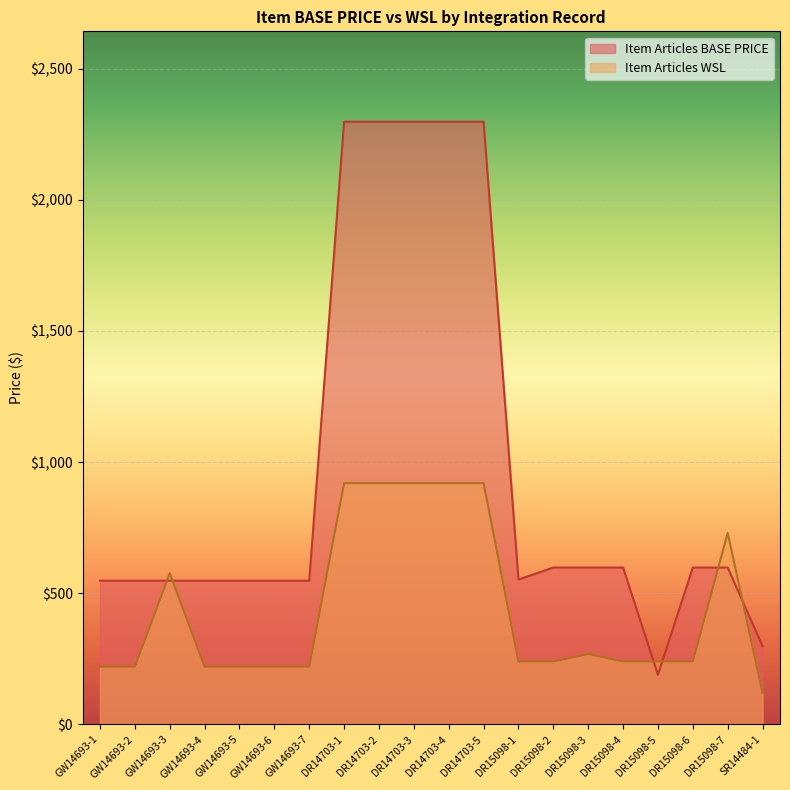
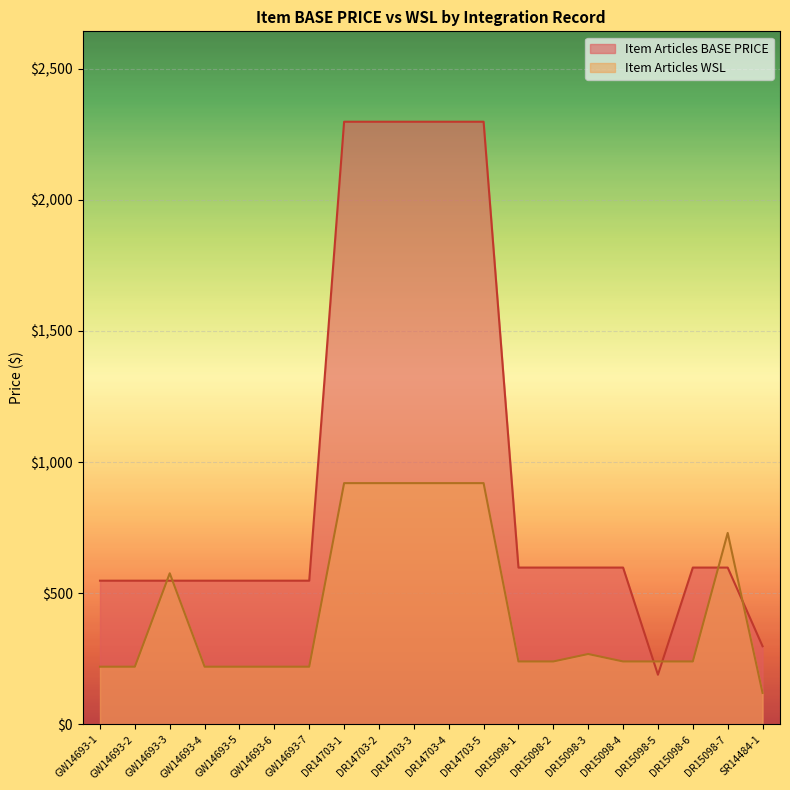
  {
    "Item Articles BASE PRICE": {
      "GW14693-1": "$550",
      "GW14693-2": "$550",
      "GW14693-3": "$550",
      "GW14693-4": "$550",
      "GW14693-5": "$550",
      "GW14693-6": "$550",
      "GW14693-7": "$550",
      "DR14703-1": "$2,300",
      "DR14703-2": "$2,300",
      "DR14703-3": "$2,300",
      "DR14703-4": "$2,300",
      "DR14703-5": "$2,300",
-     "DR15098-1": "$550",
+     "DR15098-1": "$600",
      "DR15098-2": "$600",
      "DR15098-3": "$600",
      "DR15098-4": "$600",
      "DR15098-5": "$190",
      "DR15098-6": "$600",
      "DR15098-7": "$600",
      "SR14484-1": "$300"
    },
    "Item Articles WSL": {
      "GW14693-1": "$220",
      "GW14693-2": "$220",
      "GW14693-3": "$580",
      "GW14693-4": "$220",
      "GW14693-5": "$220",
      "GW14693-6": "$220",
      "GW14693-7": "$220",
      "DR14703-1": "$920",
      "DR14703-2": "$920",
      "DR14703-3": "$920",
      "DR14703-4": "$920",
      "DR14703-5": "$920",
      "DR15098-1": "$240",
      "DR15098-2": "$240",
      "DR15098-3": "$270",
      "DR15098-4": "$240",
      "DR15098-5": "$240",
      "DR15098-6": "$240",
      "DR15098-7": "$730",
      "SR14484-1": "$120"
    }
  }
